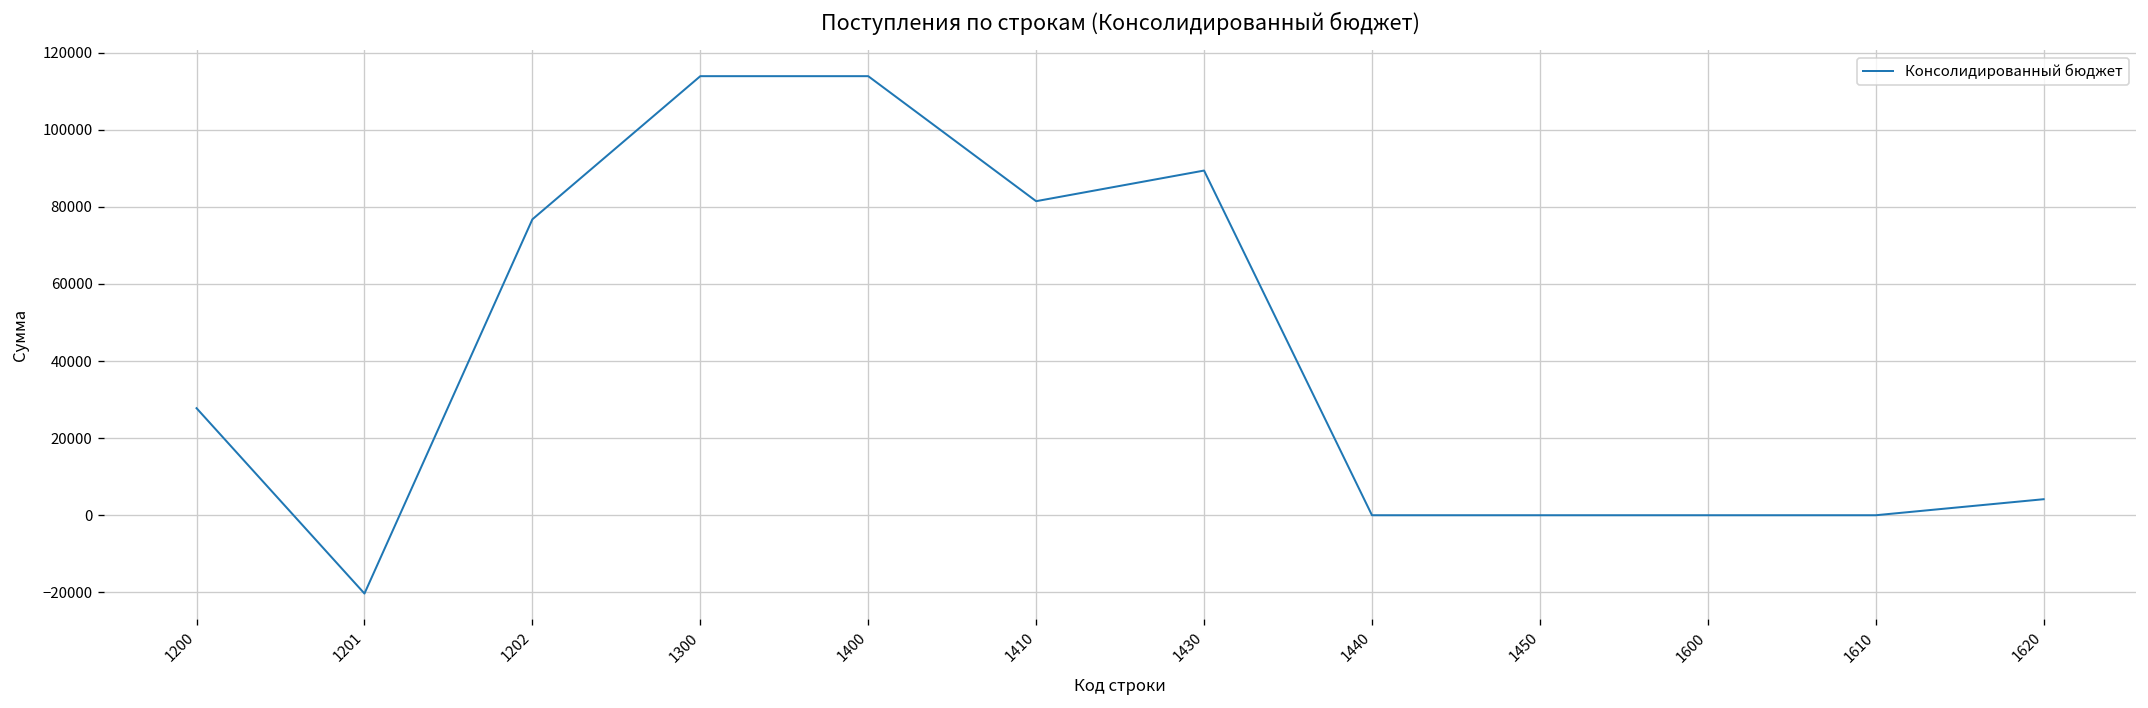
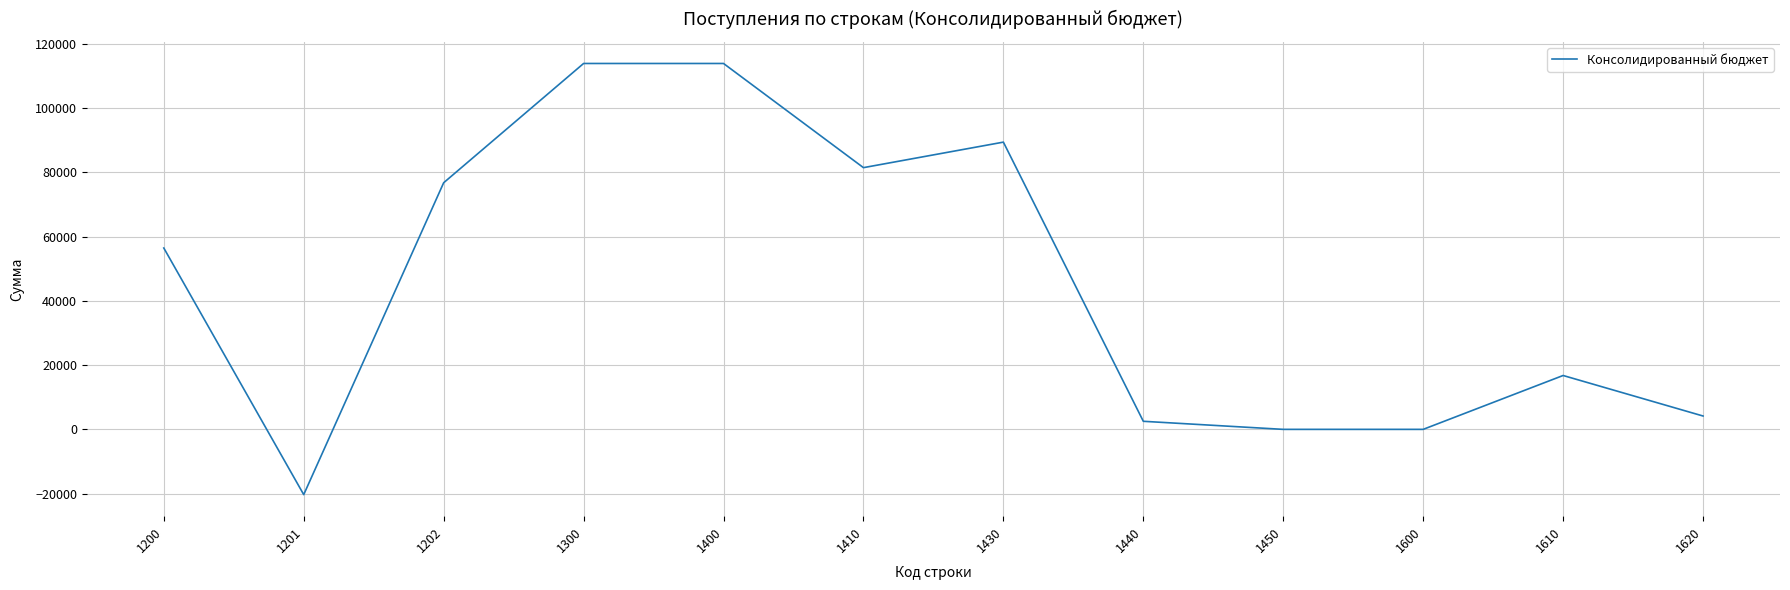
  {
-   "1200": 28000,
+   "1200": 56000,
    "1201": -20000,
    "1202": 77000,
    "1300": 114000,
    "1400": 114000,
    "1410": 81000,
    "1430": 89000,
-   "1440": 0,
+   "1440": 3000,
    "1450": 0,
    "1600": 0,
-   "1610": 0,
+   "1610": 17000,
    "1620": 4000
  }
